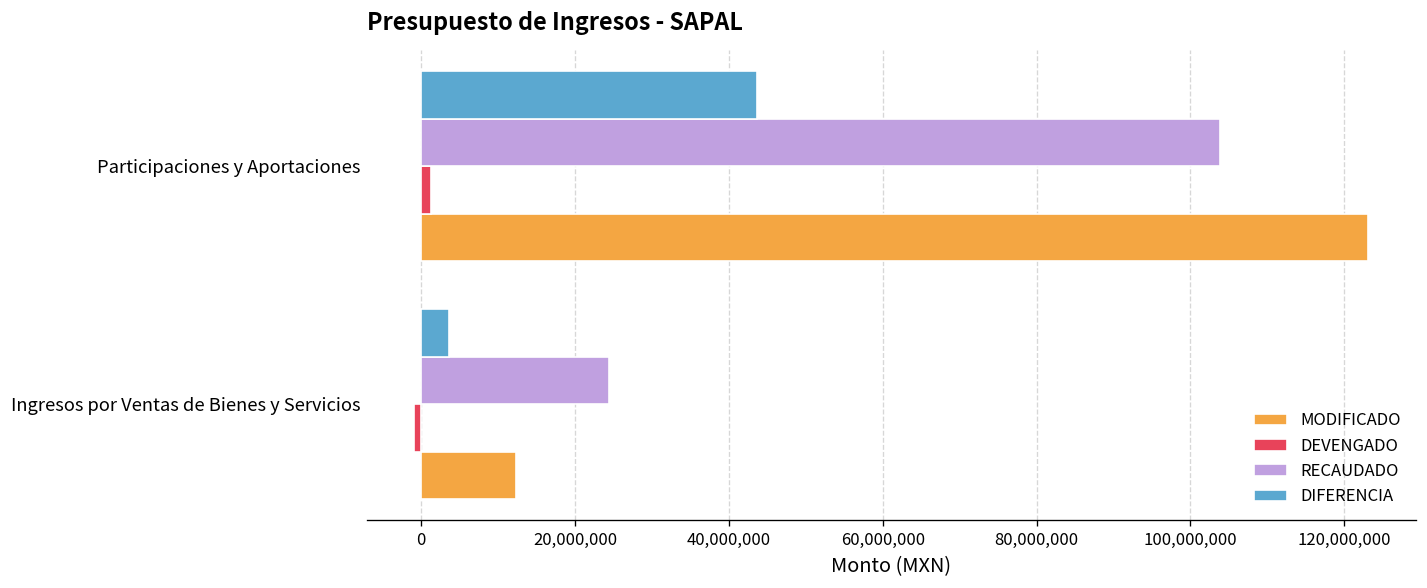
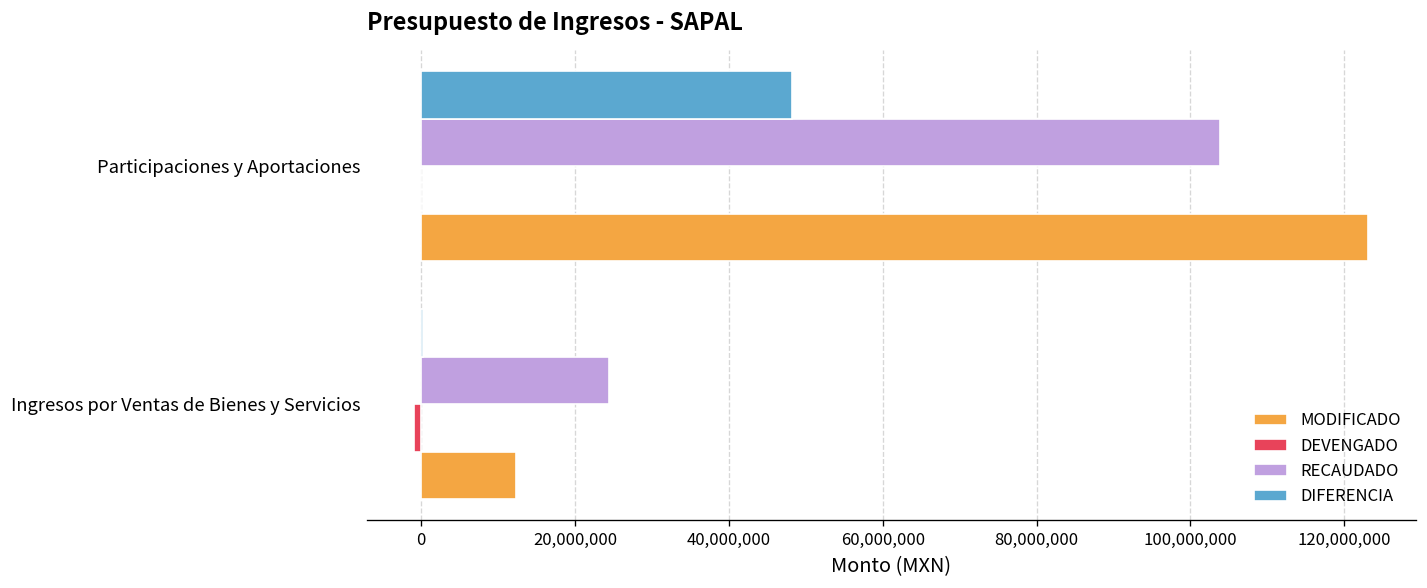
  {
    "MODIFICADO": {
      "Participaciones y Aportaciones": "123,000,000",
      "Ingresos por Ventas de Bienes y Servicios": "12,000,000"
    },
    "DEVENGADO": {
-     "Participaciones y Aportaciones": "1,000,000",
+     "Participaciones y Aportaciones": "0",
      "Ingresos por Ventas de Bienes y Servicios": "-1,000,000"
    },
    "RECAUDADO": {
      "Participaciones y Aportaciones": "104,000,000",
      "Ingresos por Ventas de Bienes y Servicios": "24,000,000"
    },
    "DIFERENCIA": {
-     "Participaciones y Aportaciones": "44,000,000",
-     "Ingresos por Ventas de Bienes y Servicios": "4,000,000"
+     "Participaciones y Aportaciones": "48,000,000",
+     "Ingresos por Ventas de Bienes y Servicios": "0"
    }
  }
